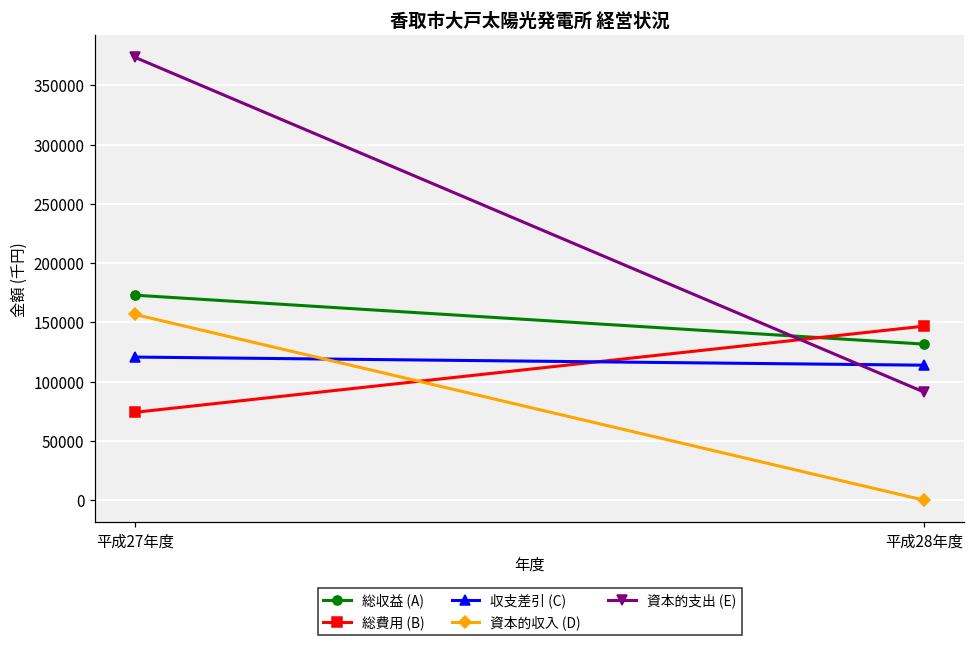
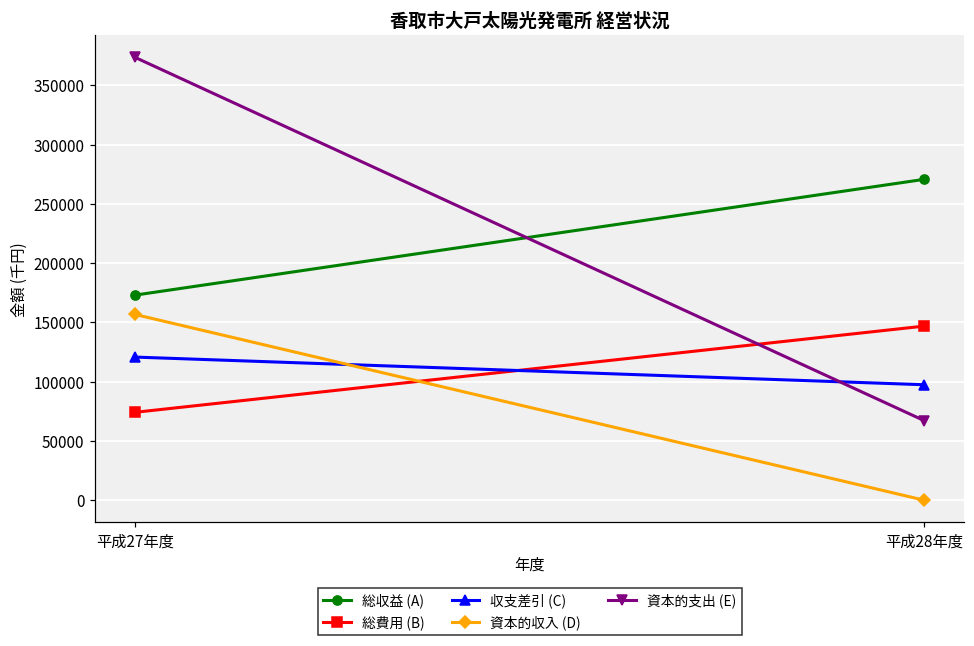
  {
    "総収益 (A)": {
      "平成27年度": 173000,
-     "平成28年度": 132000
+     "平成28年度": 271000
    },
    "総費用 (B)": {
      "平成27年度": 74000,
      "平成28年度": 147000
    },
    "収支差引 (C)": {
      "平成27年度": 121000,
-     "平成28年度": 114000
+     "平成28年度": 97000
    },
    "資本的収入 (D)": {
      "平成27年度": 157000,
      "平成28年度": 0
    },
    "資本的支出 (E)": {
      "平成27年度": 374000,
-     "平成28年度": 91000
+     "平成28年度": 67000
    }
  }
